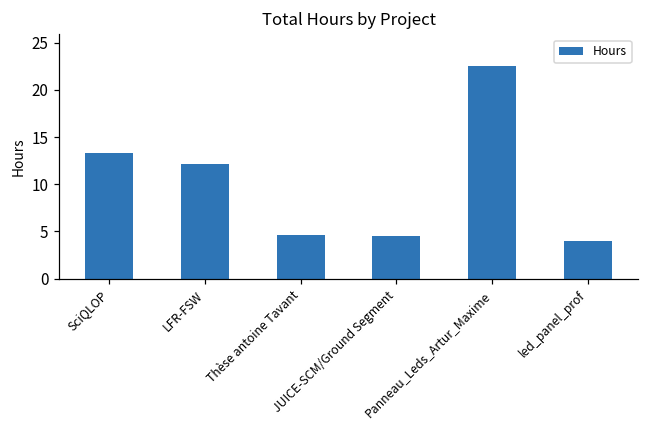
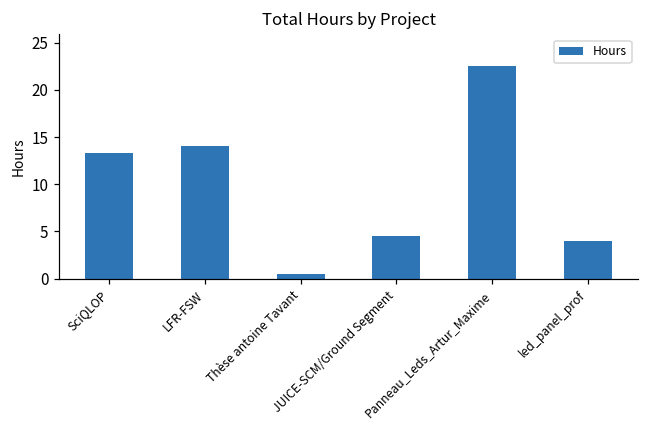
  {
    "SciQLOP": 13,
-   "LFR-FSW": 12,
-   "Thèse antoine Tavant": 5,
+   "LFR-FSW": 14,
+   "Thèse antoine Tavant": 1,
    "JUICE-SCM/Ground Segment": 5,
    "Panneau_Leds_Artur_Maxime": 23,
    "led_panel_prof": 4
  }
